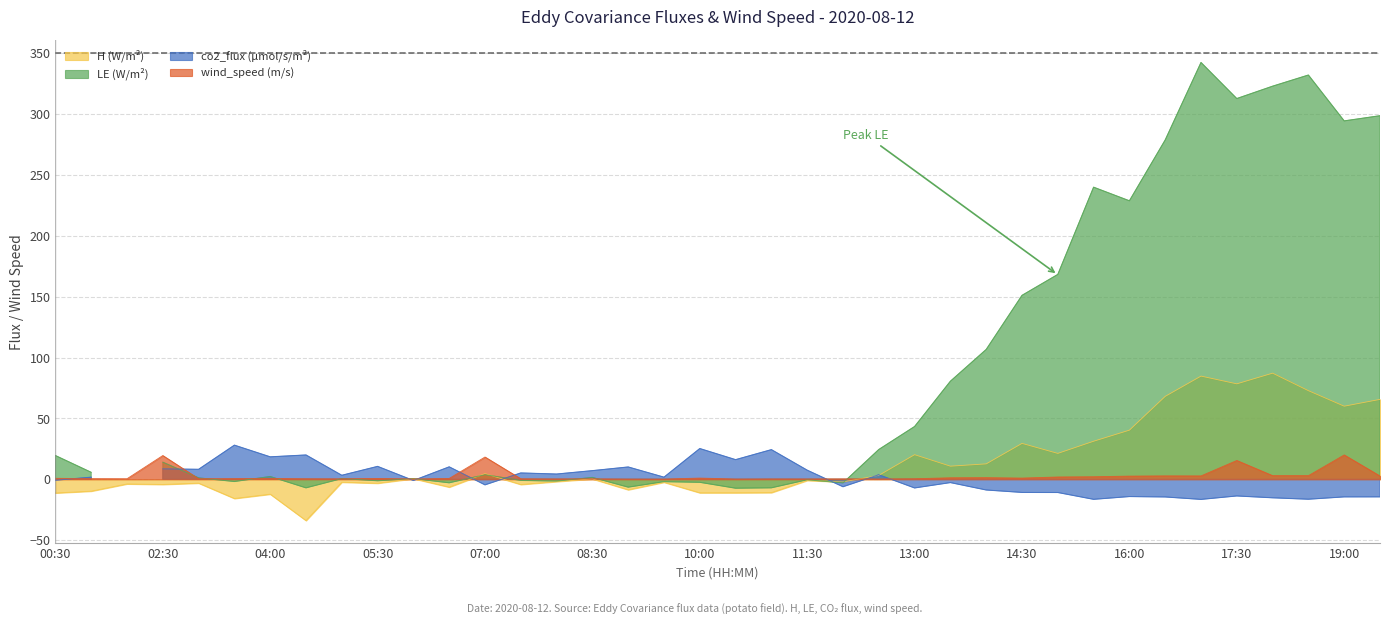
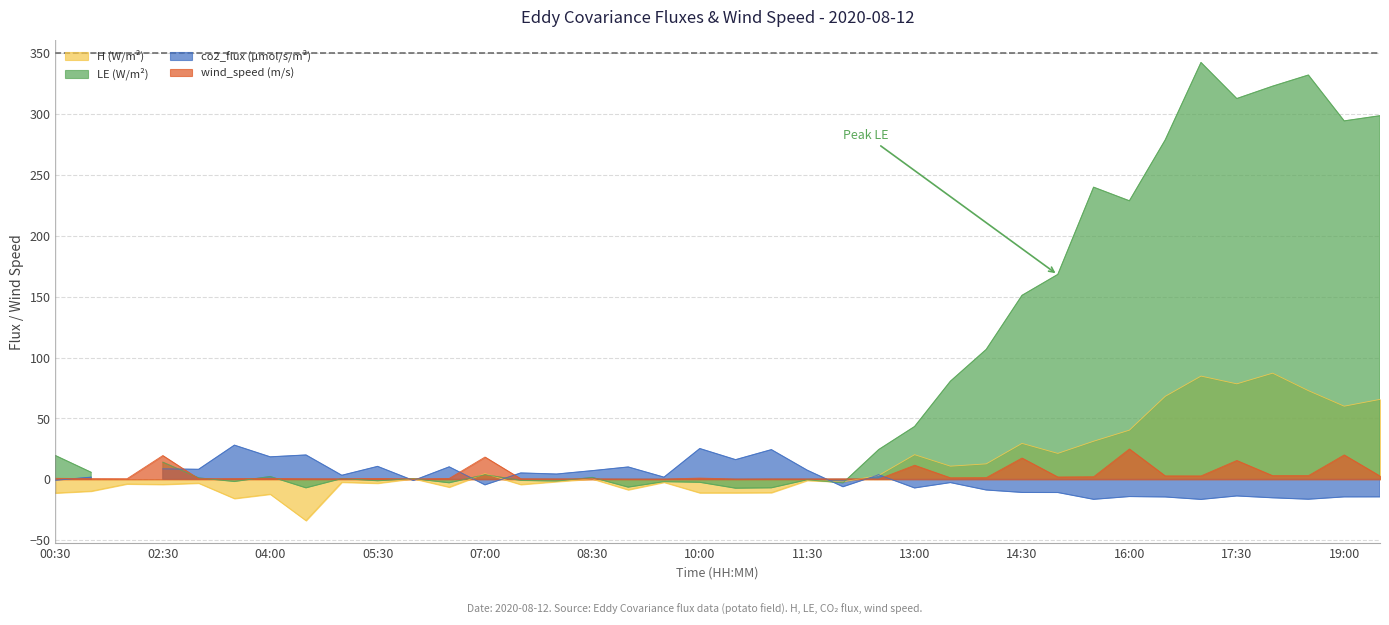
  {
    "wind_speed (m/s)": {
      "02:30": 20,
      "07:00": 18,
-     "13:00": 0,
-     "14:30": 1,
-     "16:00": 3,
+     "13:00": 12,
+     "14:30": 17,
+     "16:00": 25,
      "17:30": 15,
      "19:00": 20
    }
  }
